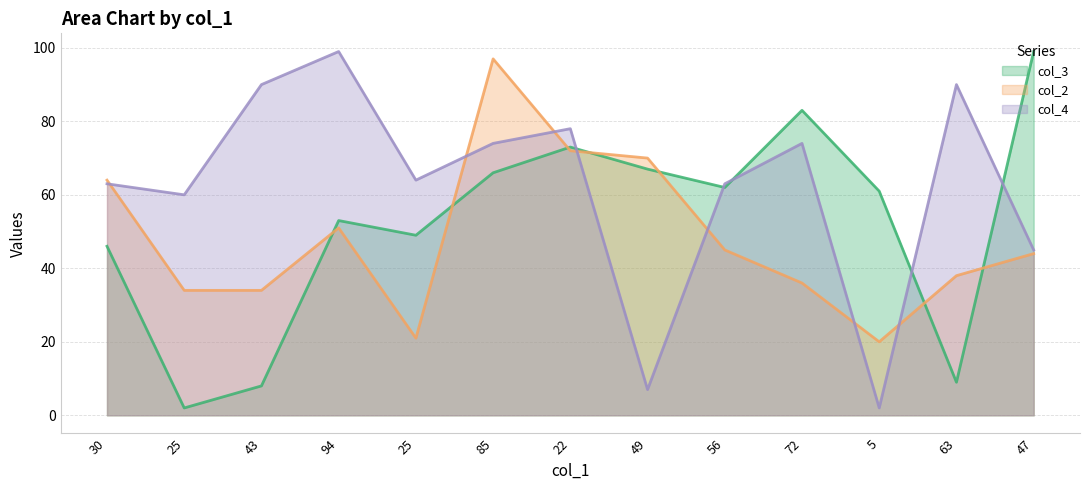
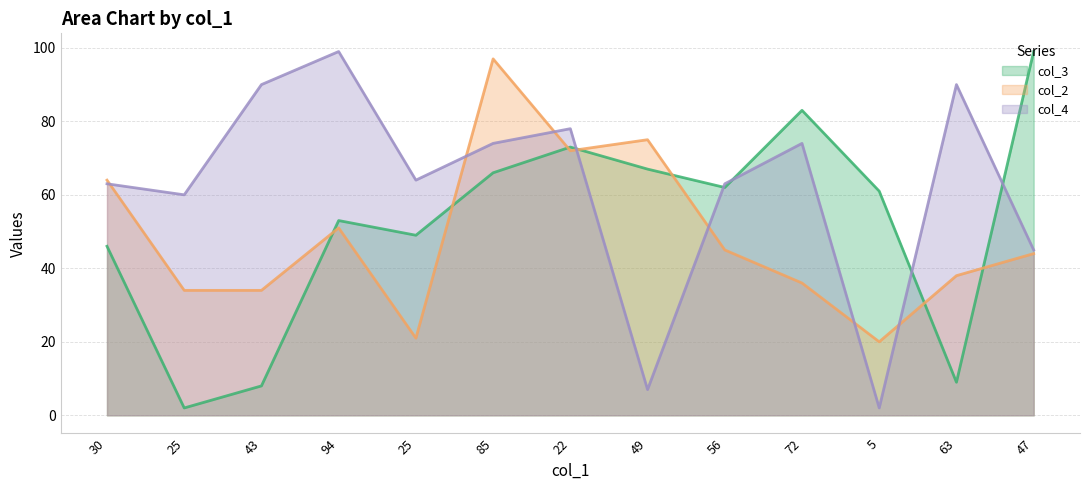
  {
    "col_3": {
      "30": 46,
      "43": 8,
      "94": 53,
      "85": 66,
      "22": 73,
      "49": 67,
      "56": 62,
      "72": 83,
      "5": 61,
      "63": 9,
      "47": 99
    },
    "col_2": {
      "30": 64,
      "43": 34,
      "94": 51,
      "85": 97,
      "22": 72,
-     "49": 70,
+     "49": 75,
      "56": 45,
      "72": 36,
      "5": 20,
      "63": 38,
      "47": 44
    },
    "col_4": {
      "30": 63,
      "43": 90,
      "94": 99,
      "85": 74,
      "22": 78,
      "49": 7,
      "56": 63,
      "72": 74,
      "5": 2,
      "63": 90,
      "47": 45
    }
  }
